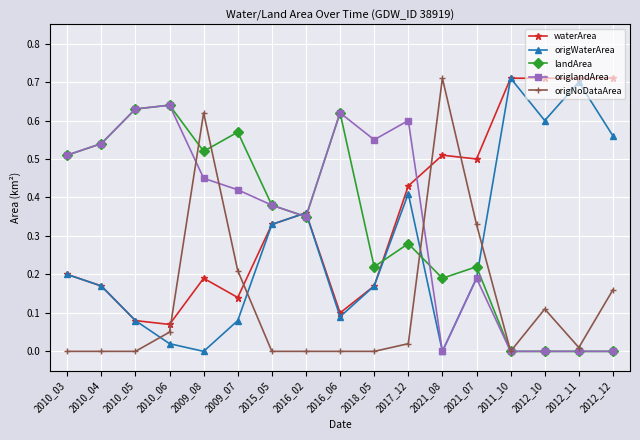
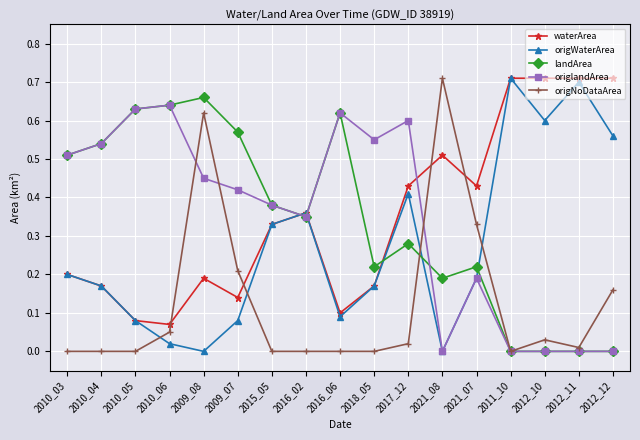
  {
    "waterArea": {
      "2010_06": 0.07,
      "2009_08": 0.19,
      "2009_07": 0.14,
      "2016_06": 0.10,
      "2017_12": 0.43,
      "2021_08": 0.51,
-     "2021_07": 0.50
+     "2021_07": 0.43
    },
    "origWaterArea": {
      "2010_06": 0.02,
      "2009_08": 0.00,
      "2009_07": 0.08,
      "2016_06": 0.09,
      "2017_12": 0.41,
      "2012_10": 0.60,
      "2012_12": 0.56
    },
    "landArea": {
-     "2009_08": 0.52,
+     "2009_08": 0.66,
      "2009_07": 0.57,
      "2018_05": 0.22,
      "2017_12": 0.28,
      "2021_08": 0.19,
      "2021_07": 0.22
    },
    "origlandArea": {
      "2009_08": 0.45,
      "2009_07": 0.42,
      "2018_05": 0.55,
      "2017_12": 0.60
    },
    "origNoDataArea": {
      "2010_03": 0.00,
      "2010_04": 0.00,
      "2010_05": 0.00,
      "2010_06": 0.05,
      "2009_08": 0.62,
      "2009_07": 0.21,
      "2015_05": 0.00,
      "2016_02": 0.00,
      "2016_06": 0.00,
      "2018_05": 0.00,
      "2017_12": 0.02,
      "2021_08": 0.71,
      "2021_07": 0.33,
-     "2012_10": 0.11,
+     "2012_10": 0.03,
      "2012_11": 0.01,
      "2012_12": 0.16
    }
  }
